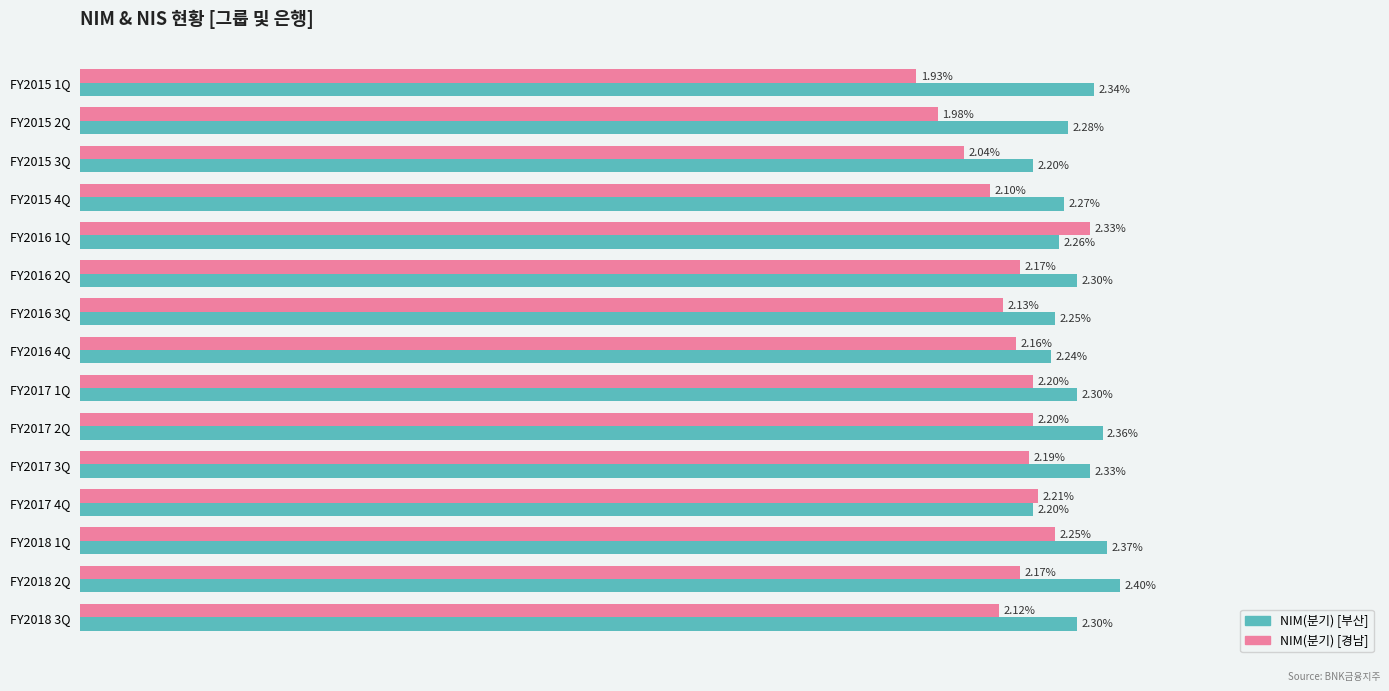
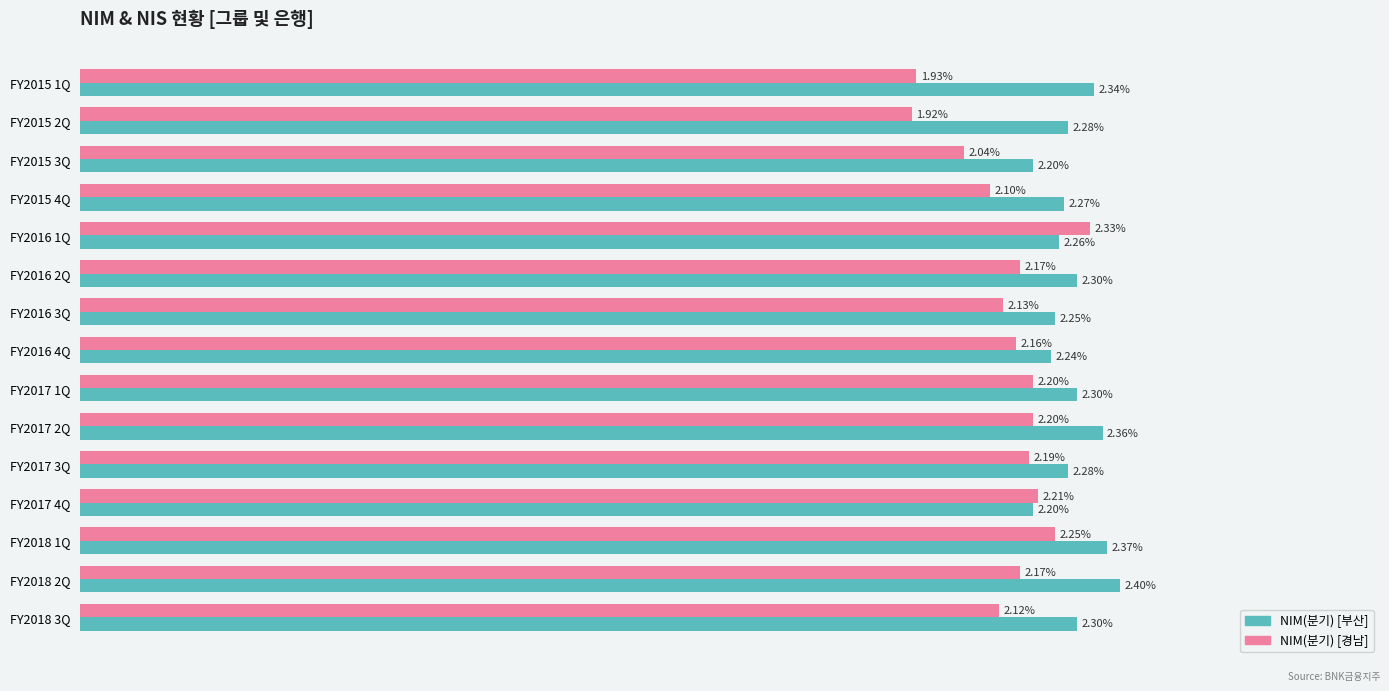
  {
    "NIM(분기) [부산]": {
      "FY2015 1Q": "2.34%",
      "FY2015 2Q": "2.28%",
      "FY2015 3Q": "2.20%",
      "FY2015 4Q": "2.27%",
      "FY2016 1Q": "2.26%",
      "FY2016 2Q": "2.30%",
      "FY2016 3Q": "2.25%",
      "FY2016 4Q": "2.24%",
      "FY2017 1Q": "2.30%",
      "FY2017 2Q": "2.36%",
-     "FY2017 3Q": "2.33%",
+     "FY2017 3Q": "2.28%",
      "FY2017 4Q": "2.20%",
      "FY2018 1Q": "2.37%",
      "FY2018 2Q": "2.40%",
      "FY2018 3Q": "2.30%"
    },
    "NIM(분기) [경남]": {
      "FY2015 1Q": "1.93%",
-     "FY2015 2Q": "1.98%",
+     "FY2015 2Q": "1.92%",
      "FY2015 3Q": "2.04%",
      "FY2015 4Q": "2.10%",
      "FY2016 1Q": "2.33%",
      "FY2016 2Q": "2.17%",
      "FY2016 3Q": "2.13%",
      "FY2016 4Q": "2.16%",
      "FY2017 1Q": "2.20%",
      "FY2017 2Q": "2.20%",
      "FY2017 3Q": "2.19%",
      "FY2017 4Q": "2.21%",
      "FY2018 1Q": "2.25%",
      "FY2018 2Q": "2.17%",
      "FY2018 3Q": "2.12%"
    }
  }
